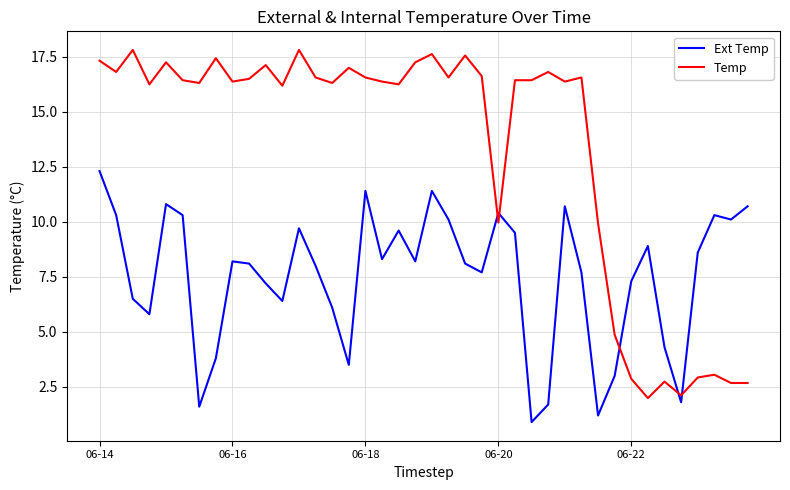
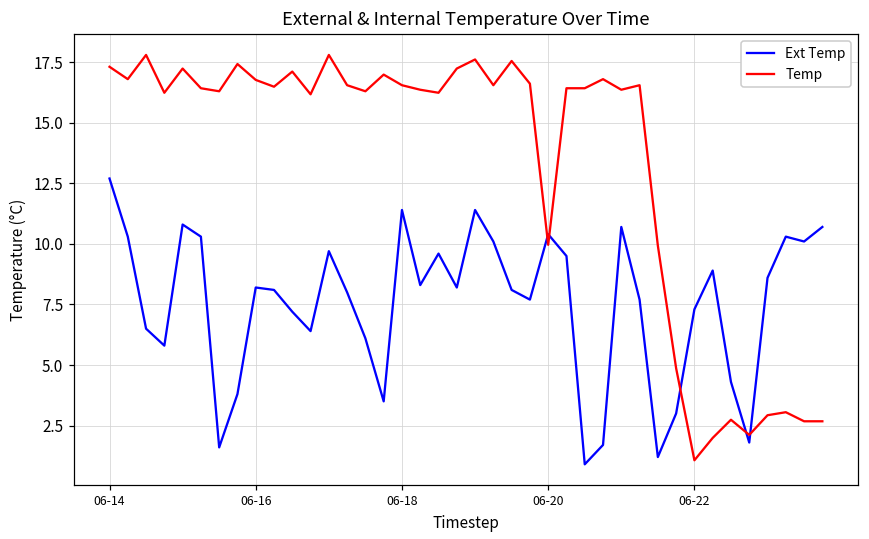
  {
    "Ext Temp": {
-     "06-14": 12.3,
+     "06-14": 12.7,
      "06-16": 8.2,
      "06-18": 11.4,
      "06-20": 10.4,
      "06-22": 7.3
    },
    "Temp": {
      "06-14": 17.3,
-     "06-16": 16.4,
+     "06-16": 16.8,
      "06-18": 16.6,
      "06-20": 10.0,
-     "06-22": 2.9
+     "06-22": 1.1
    }
  }
